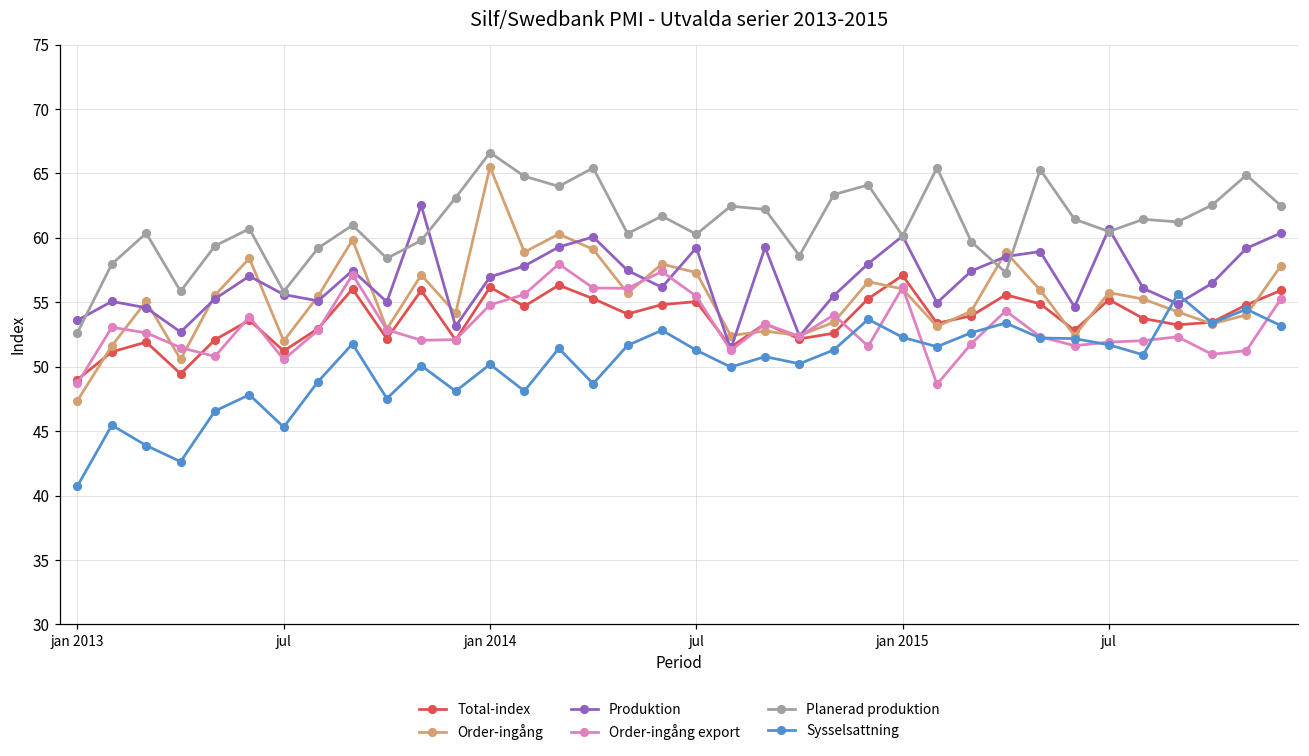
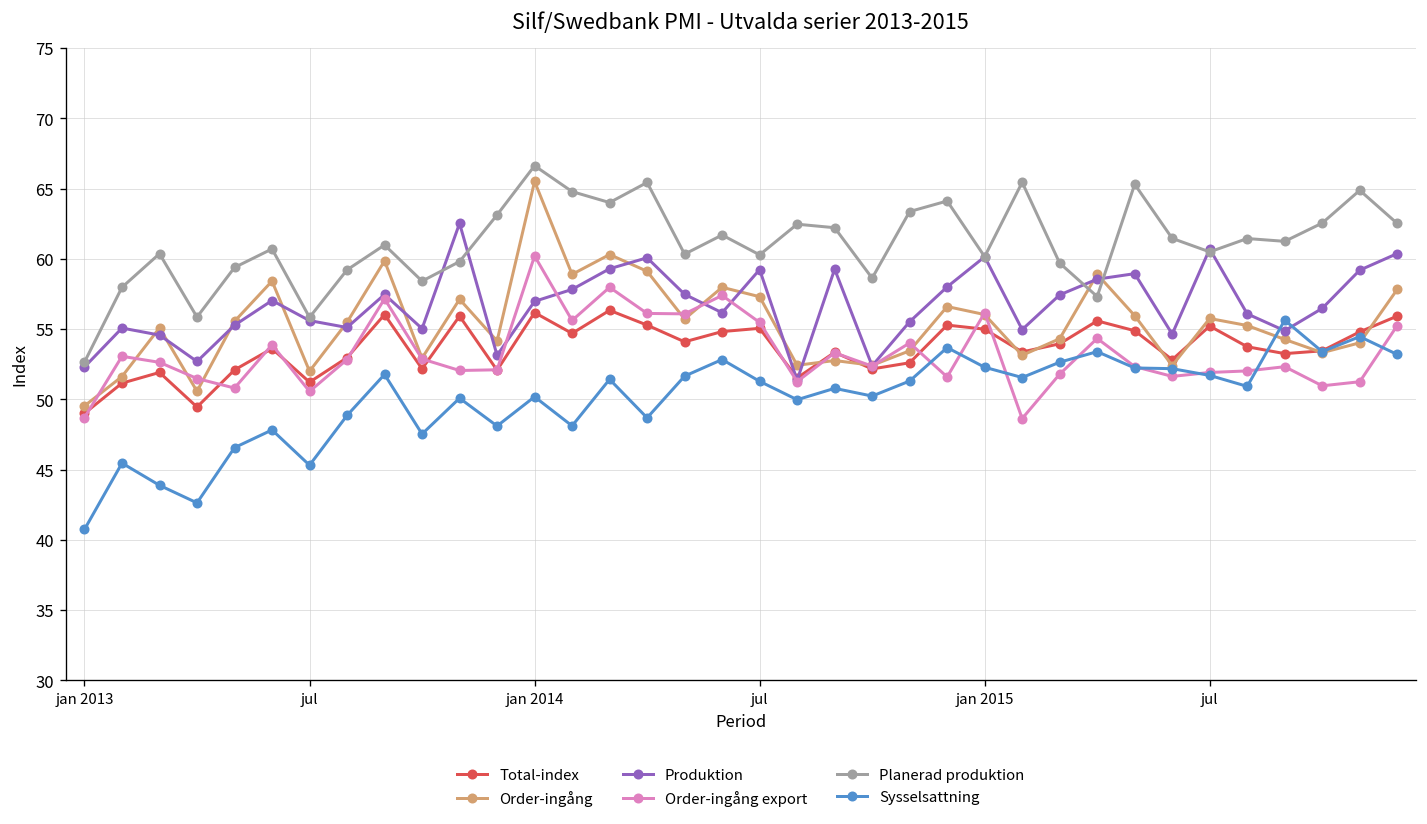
  {
    "Total-index": {
      "jan 2013": 49.0,
      "jan 2014": 56.2,
-     "jan 2015": 57.1
+     "jan 2015": 55.0
    },
    "Order-ingång": {
-     "jan 2013": 47.4,
+     "jan 2013": 49.5,
      "jan 2014": 65.5
    },
    "Produktion": {
-     "jan 2013": 53.6,
+     "jan 2013": 52.3,
      "jan 2014": 57.0
    },
    "Order-ingång export": {
      "jan 2013": 48.7,
-     "jan 2014": 54.8
+     "jan 2014": 60.2
    },
    "Planerad produktion": {
      "jan 2013": 52.7,
      "jan 2014": 66.6
    },
    "Sysselsattning": {
      "jan 2013": 40.7,
      "jan 2014": 50.2,
      "jan 2015": 52.3
    }
  }
